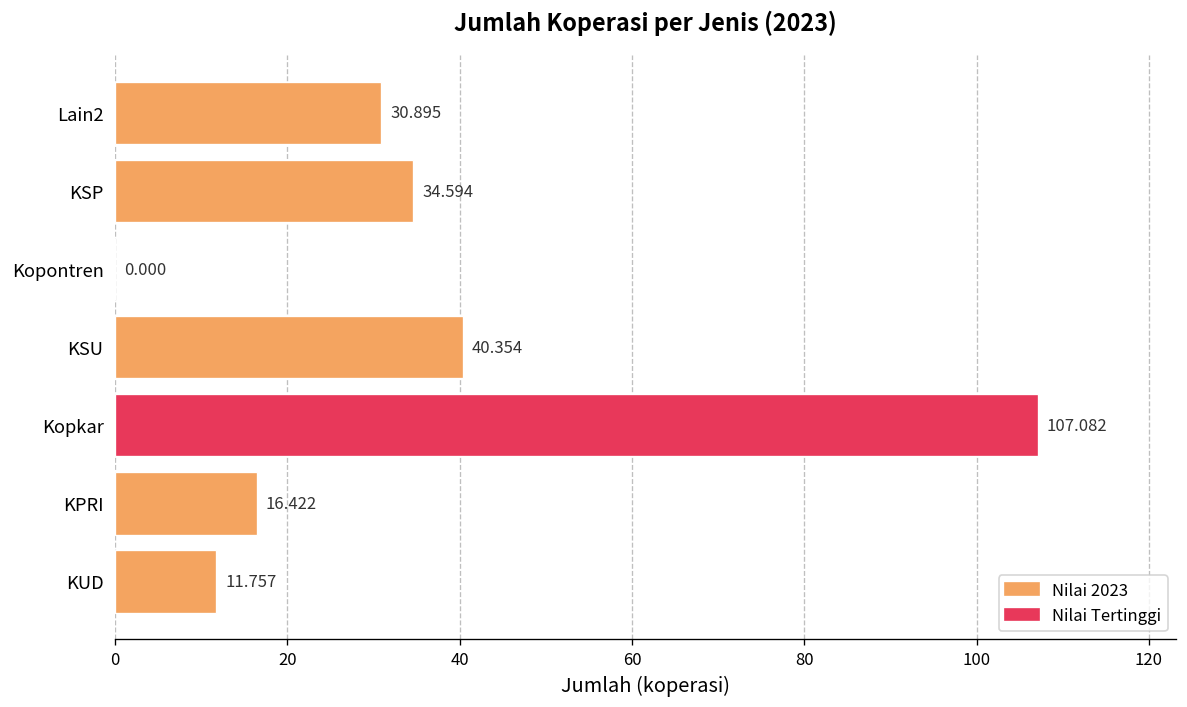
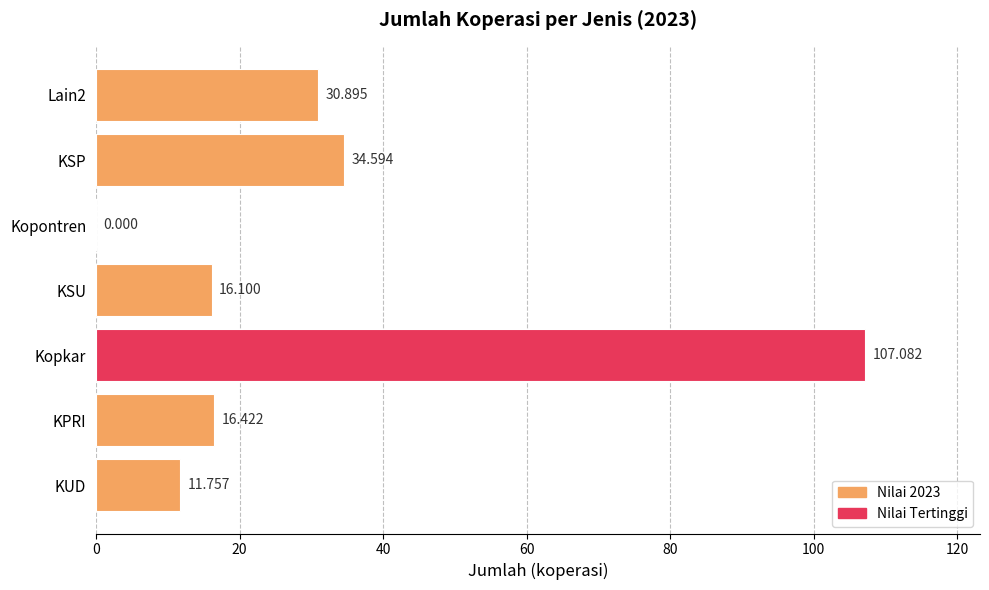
  {
    "Lain2": 30.895,
    "KSP": 34.594,
    "Kopontren": 0.000,
-   "KSU": 40.354,
+   "KSU": 16.100,
    "Kopkar": 107.082,
    "KPRI": 16.422,
    "KUD": 11.757
  }
